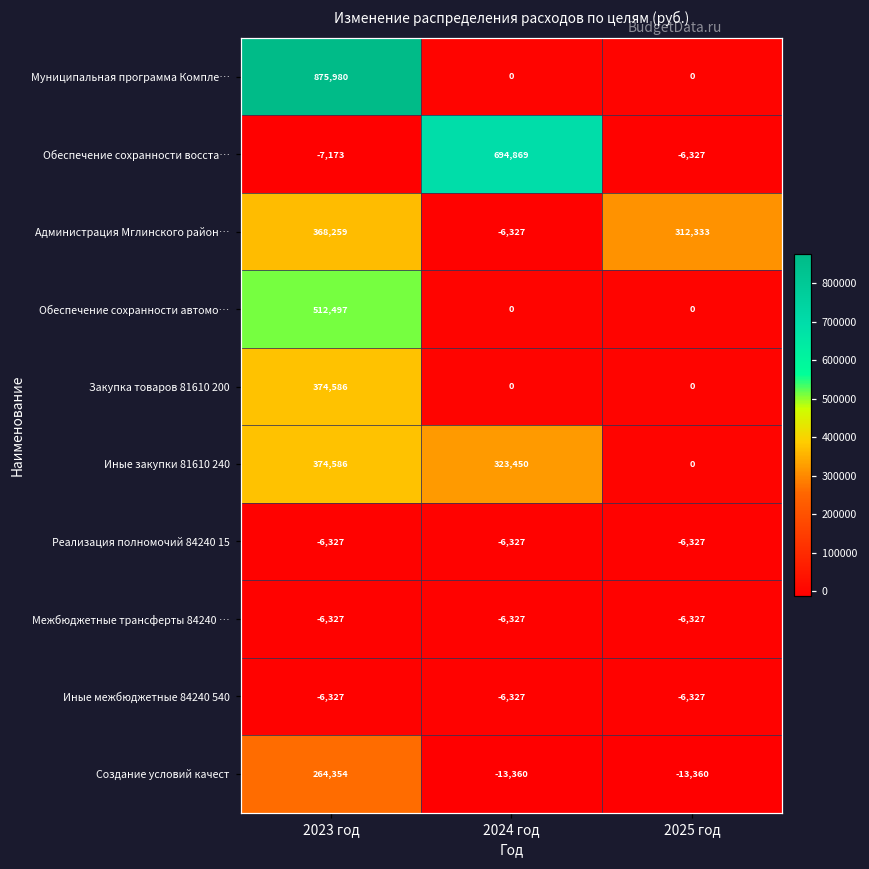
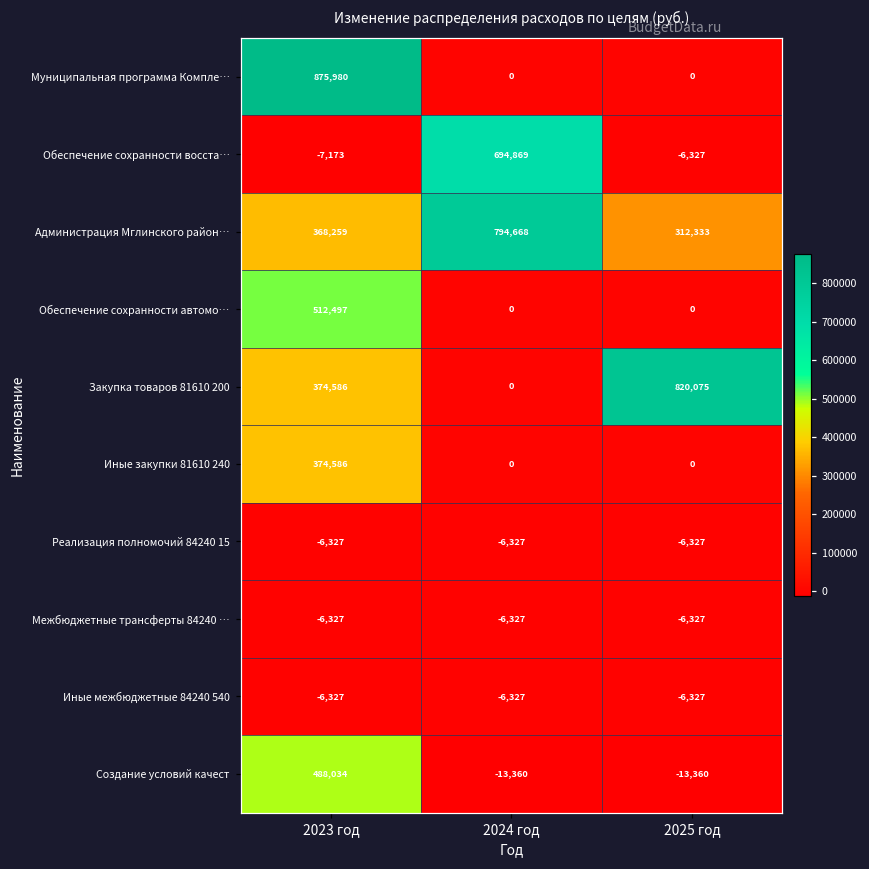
  {
    "Муниципальная программа Компле…": {
      "2023 год": "875,980",
      "2024 год": "0",
      "2025 год": "0"
    },
    "Обеспечение сохранности восста…": {
      "2023 год": "-7,173",
      "2024 год": "694,869",
      "2025 год": "-6,327"
    },
    "Администрация Мглинского район…": {
      "2023 год": "368,259",
-     "2024 год": "-6,327",
+     "2024 год": "794,668",
      "2025 год": "312,333"
    },
    "Обеспечение сохранности автомо…": {
      "2023 год": "512,497",
      "2024 год": "0",
      "2025 год": "0"
    },
    "Закупка товаров 81610 200": {
      "2023 год": "374,586",
      "2024 год": "0",
-     "2025 год": "0"
+     "2025 год": "820,075"
    },
    "Иные закупки 81610 240": {
      "2023 год": "374,586",
-     "2024 год": "323,450",
+     "2024 год": "0",
      "2025 год": "0"
    },
    "Реализация полномочий 84240 15": {
      "2023 год": "-6,327",
      "2024 год": "-6,327",
      "2025 год": "-6,327"
    },
    "Межбюджетные трансферты 84240 …": {
      "2023 год": "-6,327",
      "2024 год": "-6,327",
      "2025 год": "-6,327"
    },
    "Иные межбюджетные 84240 540": {
      "2023 год": "-6,327",
      "2024 год": "-6,327",
      "2025 год": "-6,327"
    },
    "Создание условий качест": {
-     "2023 год": "264,354",
+     "2023 год": "488,034",
      "2024 год": "-13,360",
      "2025 год": "-13,360"
    }
  }
